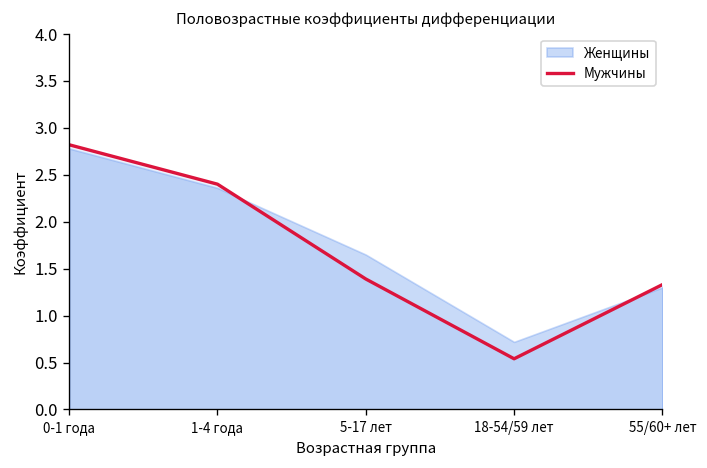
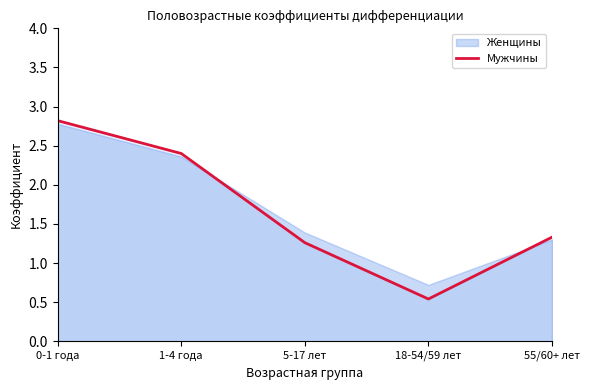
  {
    "Мужчины": {
      "0-1 года": 2.8,
      "1-4 года": 2.4,
-     "5-17 лет": 1.4,
+     "5-17 лет": 1.3,
      "18-54/59 лет": 0.5
    },
    "Женщины": {
      "0-1 года": 2.8,
      "1-4 года": 2.4,
-     "5-17 лет": 1.7,
+     "5-17 лет": 1.4,
      "18-54/59 лет": 0.7
    }
  }
